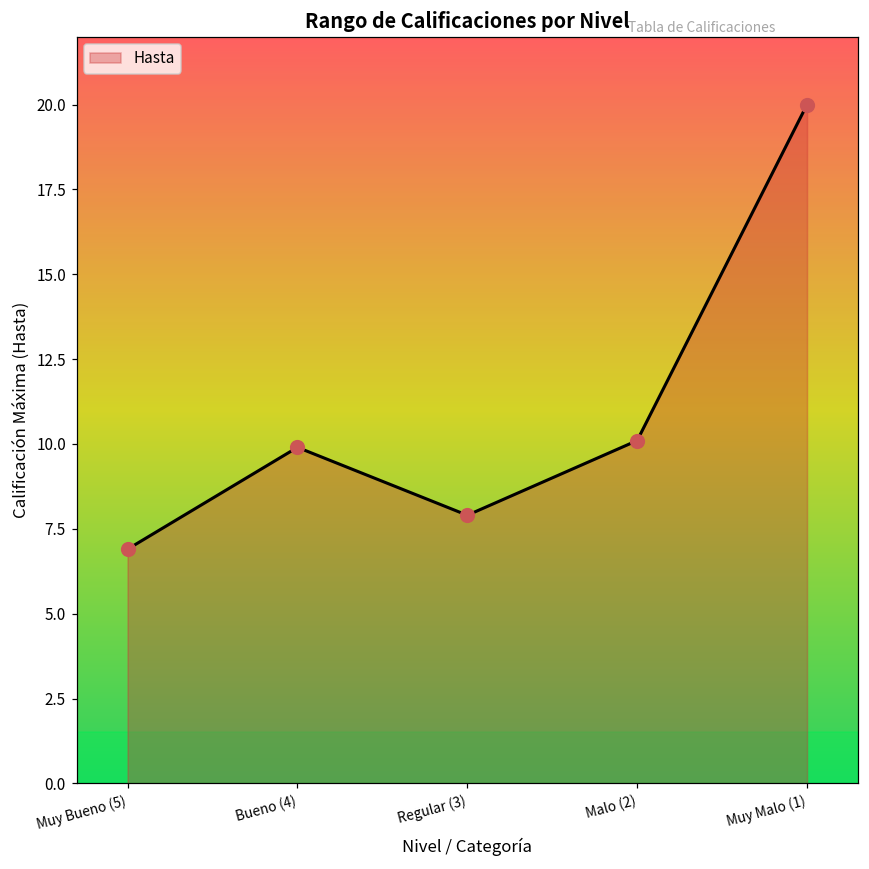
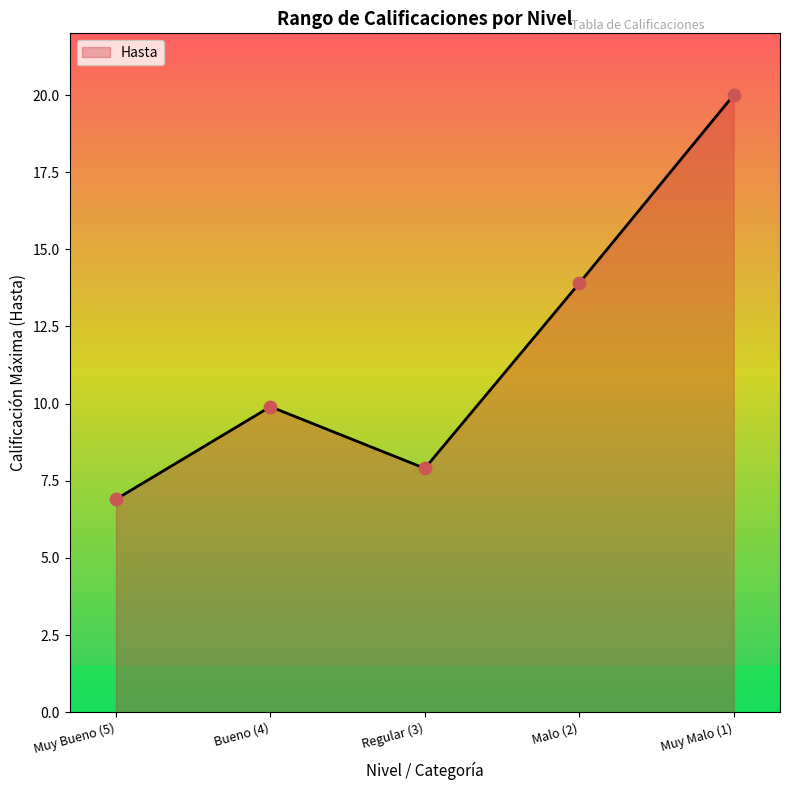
  {
    "Muy Bueno (5)": 6.9,
    "Bueno (4)": 9.9,
    "Regular (3)": 7.9,
-   "Malo (2)": 10.1,
+   "Malo (2)": 13.9,
    "Muy Malo (1)": 20.0
  }
